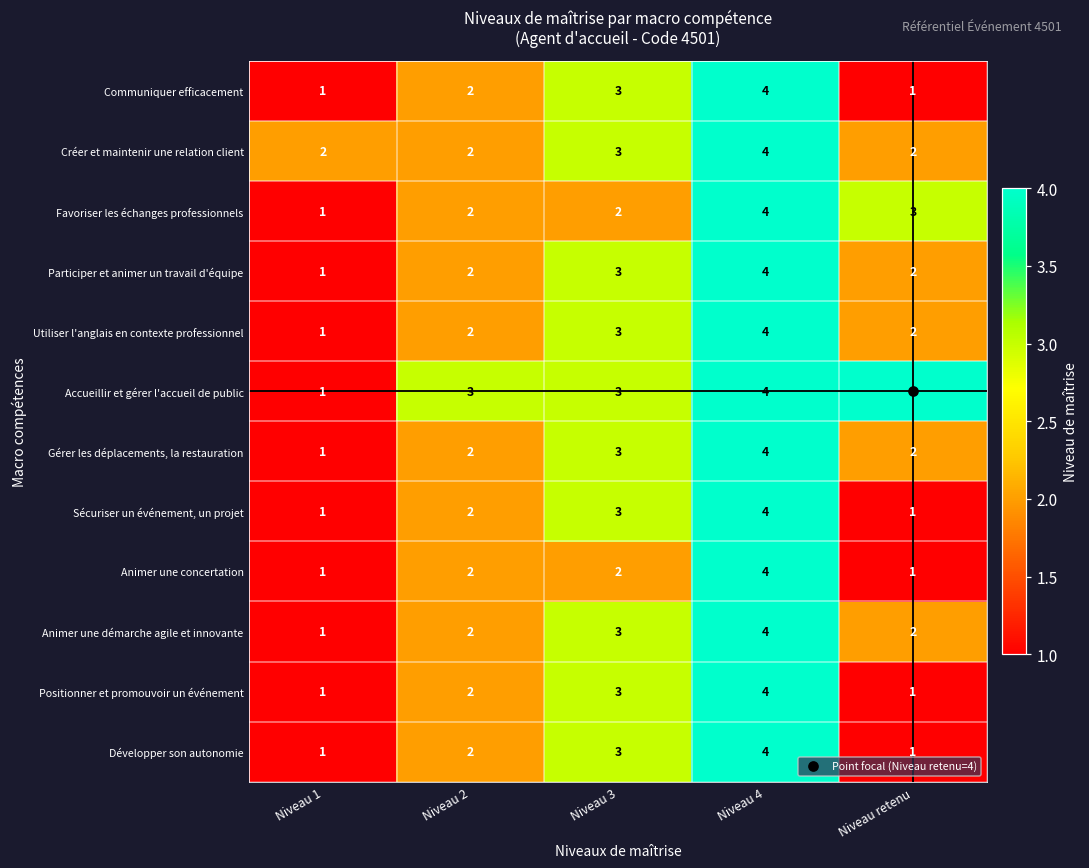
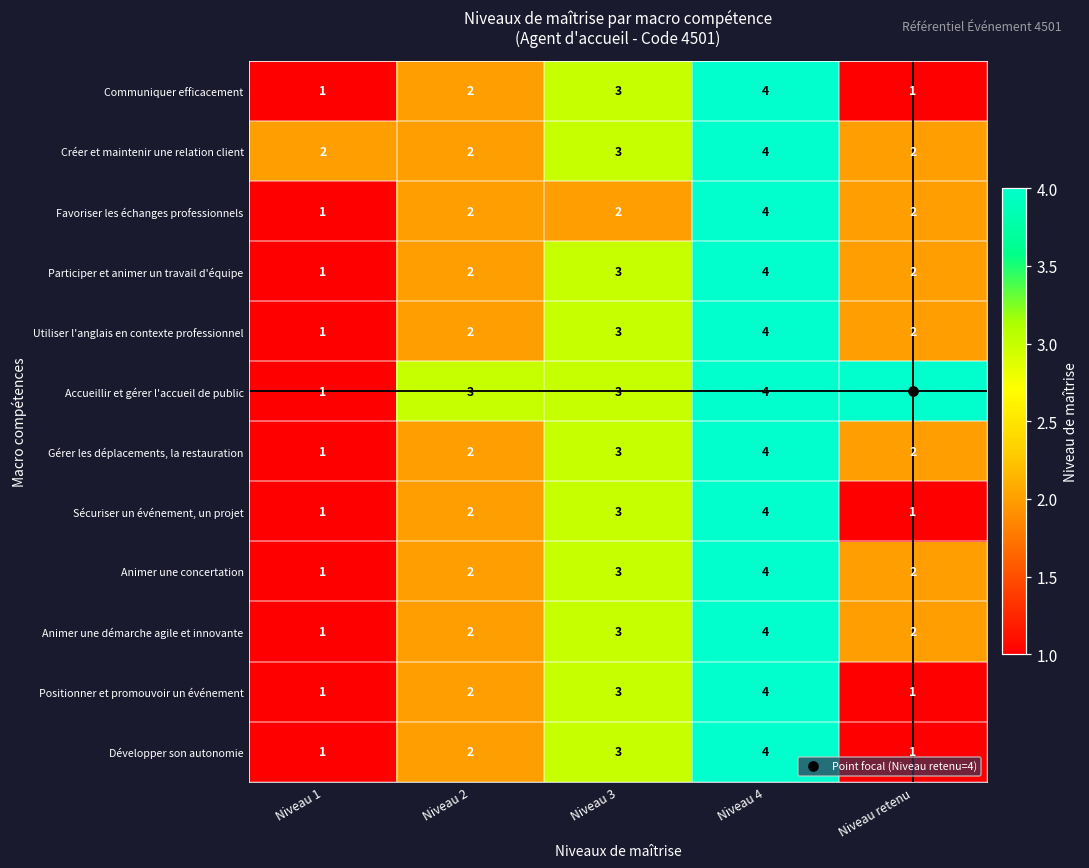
  {
    "Communiquer efficacement": {
      "Niveau 1": 1,
      "Niveau 2": 2,
      "Niveau 3": 3,
      "Niveau 4": 4,
      "Niveau retenu": 1
    },
    "Créer et maintenir une relation client": {
      "Niveau 1": 2,
      "Niveau 2": 2,
      "Niveau 3": 3,
      "Niveau 4": 4,
      "Niveau retenu": 2
    },
    "Favoriser les échanges professionnels": {
      "Niveau 1": 1,
      "Niveau 2": 2,
      "Niveau 3": 2,
      "Niveau 4": 4,
-     "Niveau retenu": 3
+     "Niveau retenu": 2
    },
    "Participer et animer un travail d'équipe": {
      "Niveau 1": 1,
      "Niveau 2": 2,
      "Niveau 3": 3,
      "Niveau 4": 4,
      "Niveau retenu": 2
    },
    "Utiliser l'anglais en contexte professionnel": {
      "Niveau 1": 1,
      "Niveau 2": 2,
      "Niveau 3": 3,
      "Niveau 4": 4,
      "Niveau retenu": 2
    },
    "Accueillir et gérer l'accueil de public": {
      "Niveau 1": 1,
      "Niveau 2": 3,
      "Niveau 3": 3,
      "Niveau 4": 4
    },
    "Gérer les déplacements, la restauration": {
      "Niveau 1": 1,
      "Niveau 2": 2,
      "Niveau 3": 3,
      "Niveau 4": 4,
      "Niveau retenu": 2
    },
    "Sécuriser un événement, un projet": {
      "Niveau 1": 1,
      "Niveau 2": 2,
      "Niveau 3": 3,
      "Niveau 4": 4,
      "Niveau retenu": 1
    },
    "Animer une concertation": {
      "Niveau 1": 1,
      "Niveau 2": 2,
-     "Niveau 3": 2,
+     "Niveau 3": 3,
      "Niveau 4": 4,
-     "Niveau retenu": 1
+     "Niveau retenu": 2
    },
    "Animer une démarche agile et innovante": {
      "Niveau 1": 1,
      "Niveau 2": 2,
      "Niveau 3": 3,
      "Niveau 4": 4,
      "Niveau retenu": 2
    },
    "Positionner et promouvoir un événement": {
      "Niveau 1": 1,
      "Niveau 2": 2,
      "Niveau 3": 3,
      "Niveau 4": 4,
      "Niveau retenu": 1
    },
    "Développer son autonomie": {
      "Niveau 1": 1,
      "Niveau 2": 2,
      "Niveau 3": 3,
      "Niveau 4": 4
    }
  }
